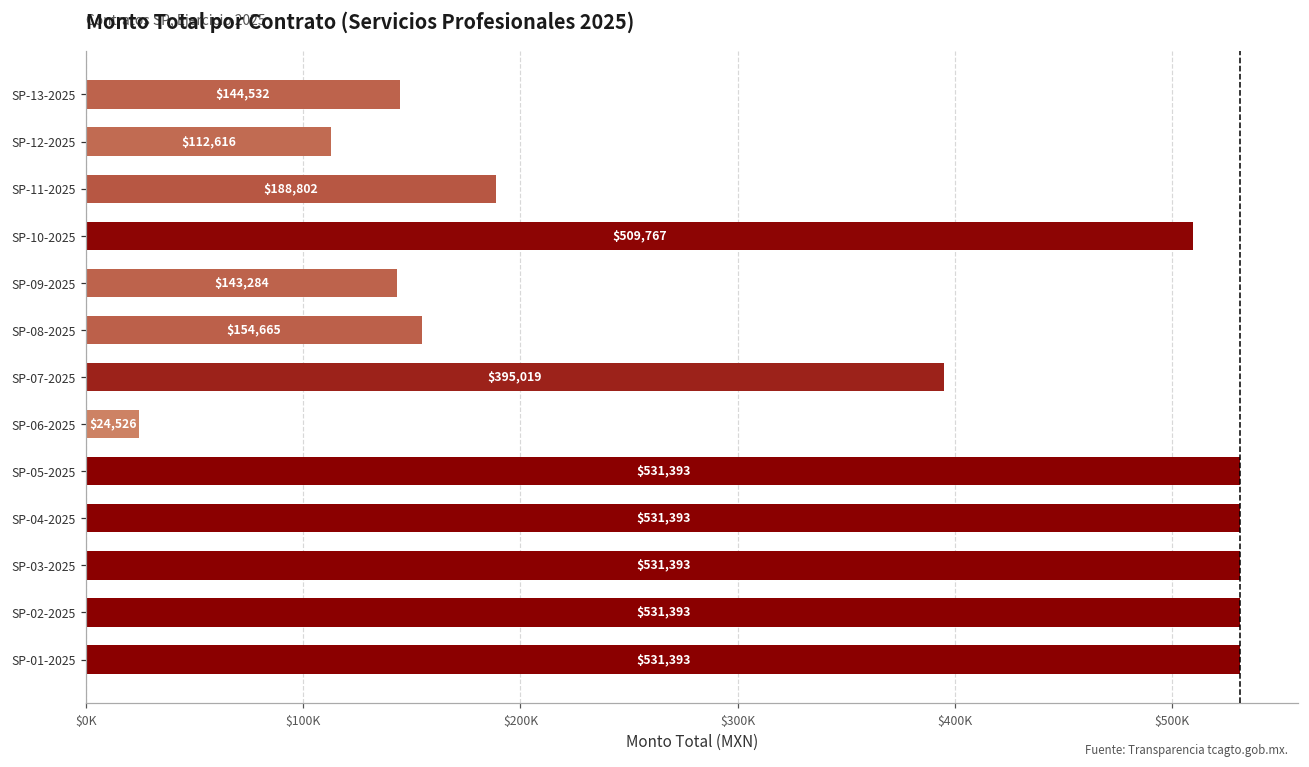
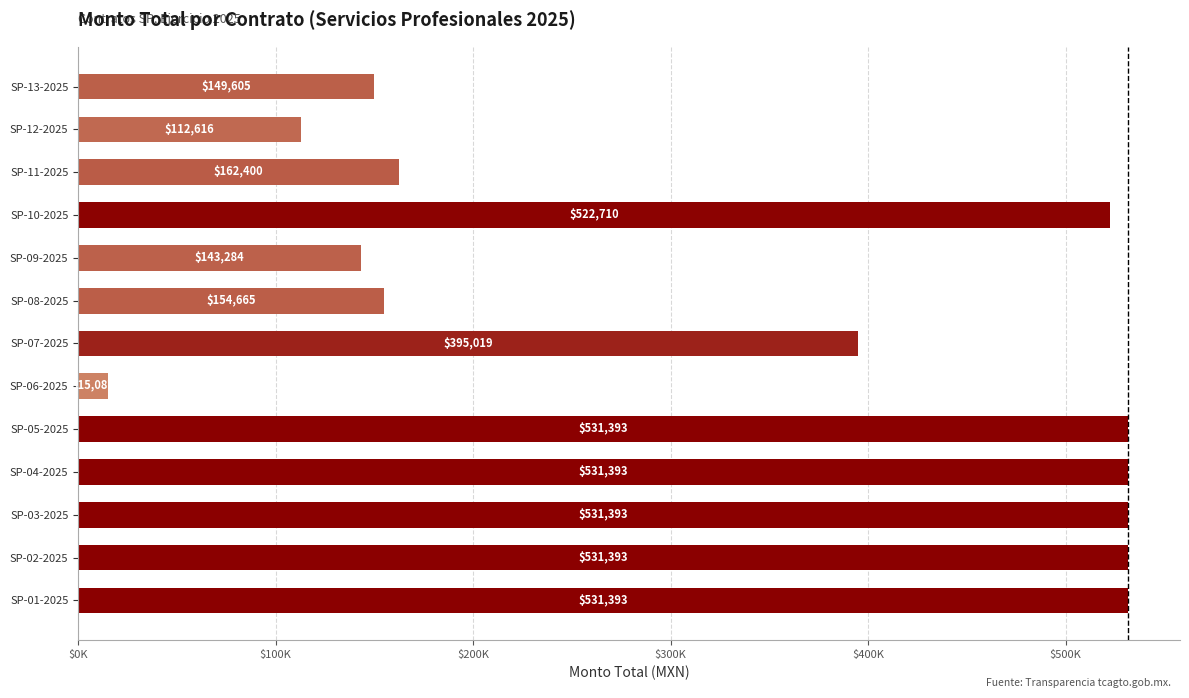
  {
-   "SP-13-2025": "$144,532",
+   "SP-13-2025": "$149,605",
    "SP-12-2025": "$112,616",
-   "SP-11-2025": "$188,802",
-   "SP-10-2025": "$509,767",
+   "SP-11-2025": "$162,400",
+   "SP-10-2025": "$522,710",
    "SP-09-2025": "$143,284",
    "SP-08-2025": "$154,665",
    "SP-07-2025": "$395,019",
-   "SP-06-2025": "$24,526",
+   "SP-06-2025": "$15,087",
    "SP-05-2025": "$531,393",
    "SP-04-2025": "$531,393",
    "SP-03-2025": "$531,393",
    "SP-02-2025": "$531,393",
    "SP-01-2025": "$531,393"
  }
